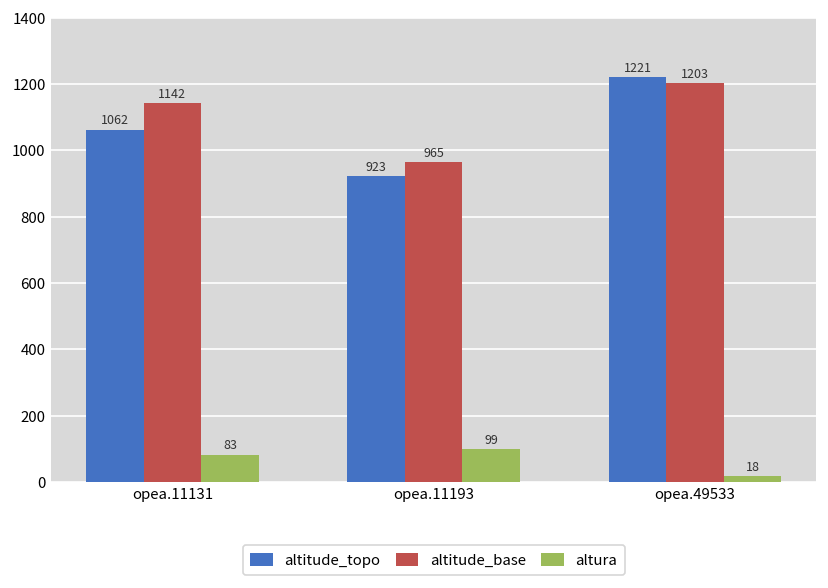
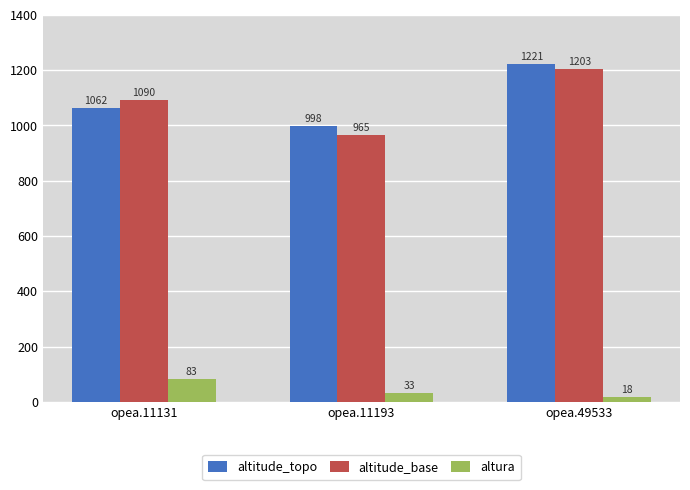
  {
    "altitude_topo": {
      "opea.11131": 1062,
-     "opea.11193": 923,
+     "opea.11193": 998,
      "opea.49533": 1221
    },
    "altitude_base": {
-     "opea.11131": 1142,
+     "opea.11131": 1090,
      "opea.11193": 965,
      "opea.49533": 1203
    },
    "altura": {
      "opea.11131": 83,
-     "opea.11193": 99,
+     "opea.11193": 33,
      "opea.49533": 18
    }
  }
